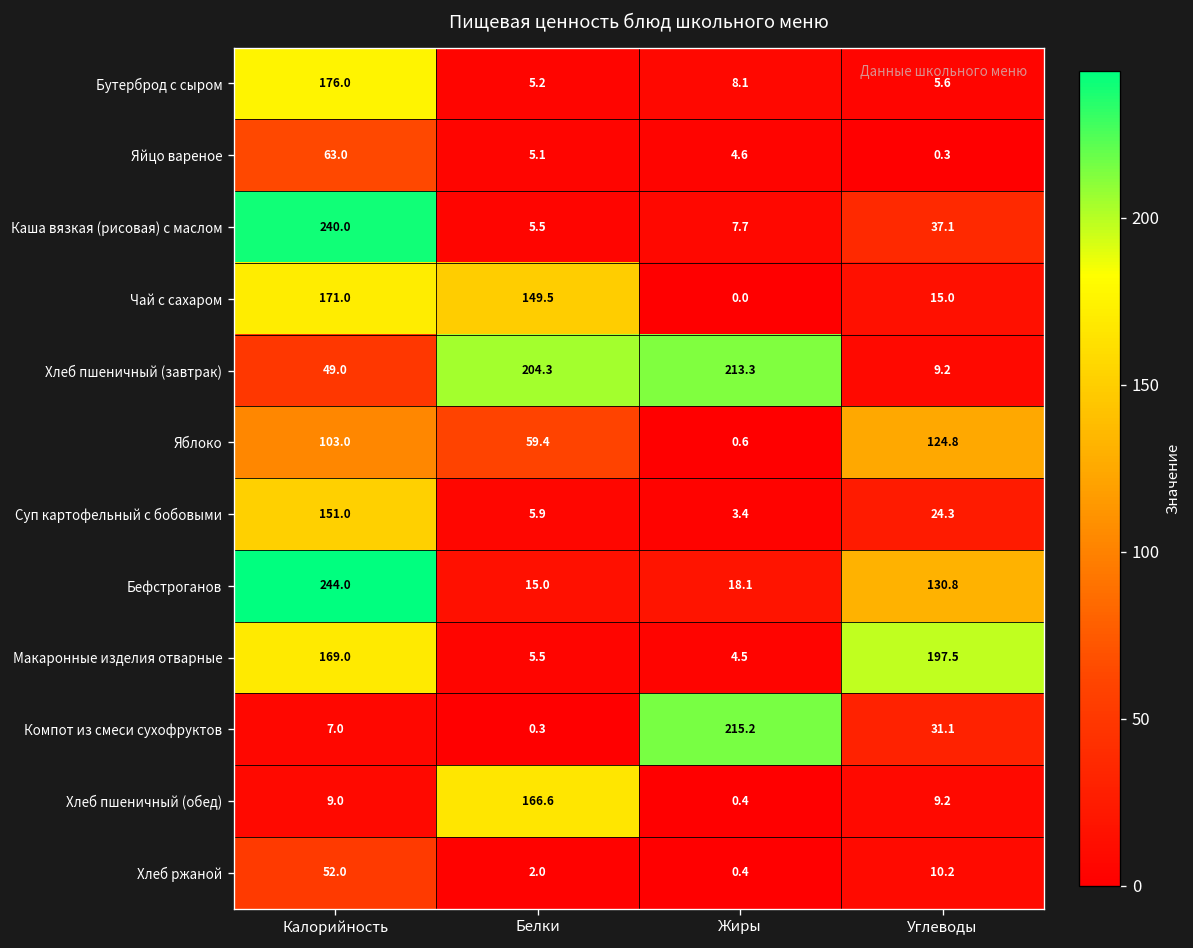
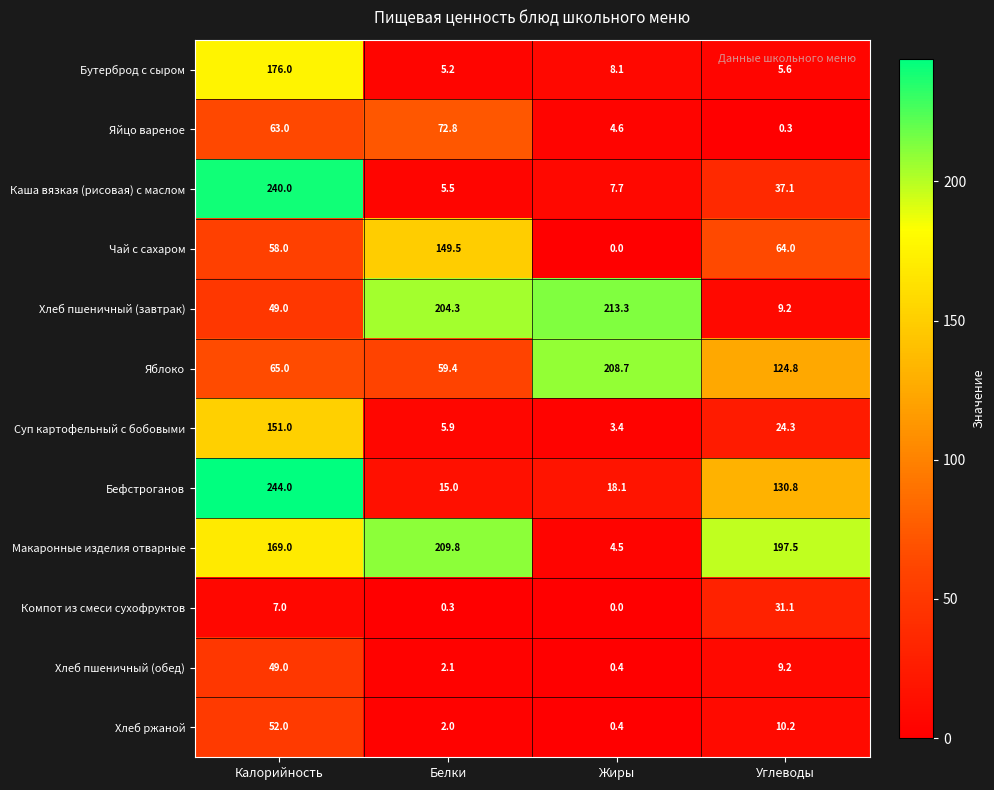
  {
    "Бутерброд с сыром": {
      "Калорийность": 176.0,
      "Белки": 5.2,
      "Жиры": 8.1
    },
    "Яйцо вареное": {
      "Калорийность": 63.0,
-     "Белки": 5.1,
+     "Белки": 72.8,
      "Жиры": 4.6,
      "Углеводы": 0.3
    },
    "Каша вязкая (рисовая) с маслом": {
      "Калорийность": 240.0,
      "Белки": 5.5,
      "Жиры": 7.7,
      "Углеводы": 37.1
    },
    "Чай с сахаром": {
-     "Калорийность": 171.0,
+     "Калорийность": 58.0,
      "Белки": 149.5,
      "Жиры": 0.0,
-     "Углеводы": 15.0
+     "Углеводы": 64.0
    },
    "Хлеб пшеничный (завтрак)": {
      "Калорийность": 49.0,
      "Белки": 204.3,
      "Жиры": 213.3,
      "Углеводы": 9.2
    },
    "Яблоко": {
-     "Калорийность": 103.0,
+     "Калорийность": 65.0,
      "Белки": 59.4,
-     "Жиры": 0.6,
+     "Жиры": 208.7,
      "Углеводы": 124.8
    },
    "Суп картофельный с бобовыми": {
      "Калорийность": 151.0,
      "Белки": 5.9,
      "Жиры": 3.4,
      "Углеводы": 24.3
    },
    "Бефстроганов": {
      "Калорийность": 244.0,
      "Белки": 15.0,
      "Жиры": 18.1,
      "Углеводы": 130.8
    },
    "Макаронные изделия отварные": {
      "Калорийность": 169.0,
-     "Белки": 5.5,
+     "Белки": 209.8,
      "Жиры": 4.5,
      "Углеводы": 197.5
    },
    "Компот из смеси сухофруктов": {
      "Калорийность": 7.0,
      "Белки": 0.3,
-     "Жиры": 215.2,
+     "Жиры": 0.0,
      "Углеводы": 31.1
    },
    "Хлеб пшеничный (обед)": {
-     "Калорийность": 9.0,
-     "Белки": 166.6,
+     "Калорийность": 49.0,
+     "Белки": 2.1,
      "Жиры": 0.4,
      "Углеводы": 9.2
    },
    "Хлеб ржаной": {
      "Калорийность": 52.0,
      "Белки": 2.0,
      "Жиры": 0.4,
      "Углеводы": 10.2
    }
  }
